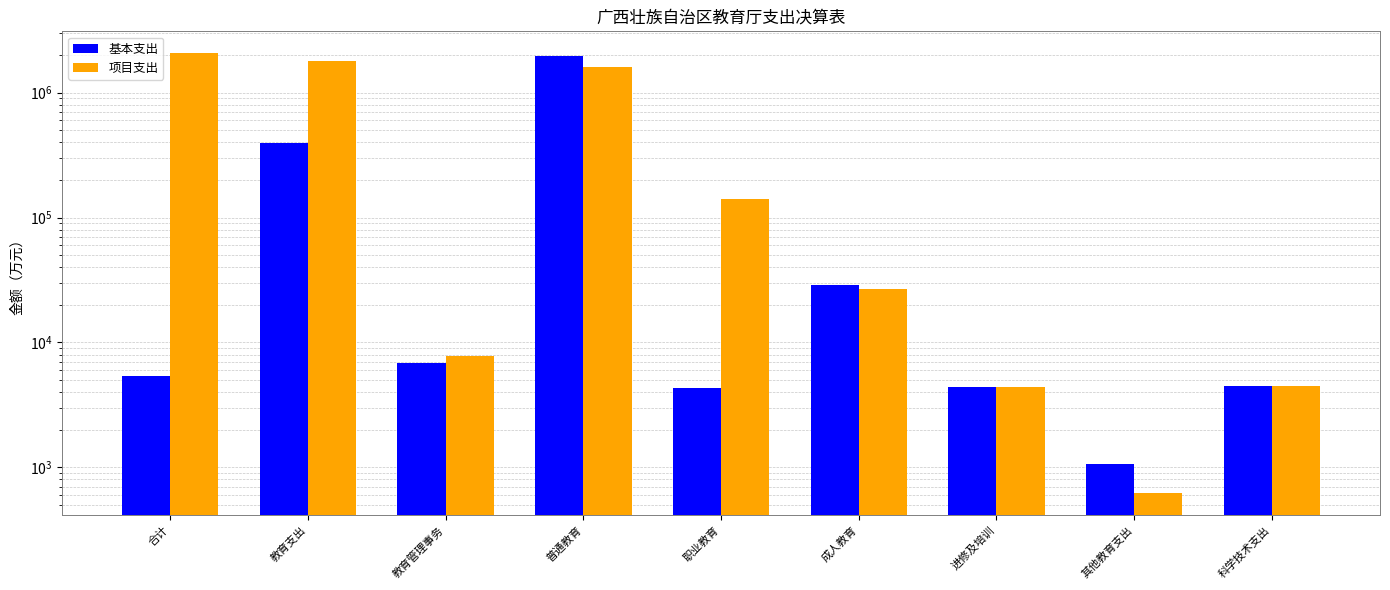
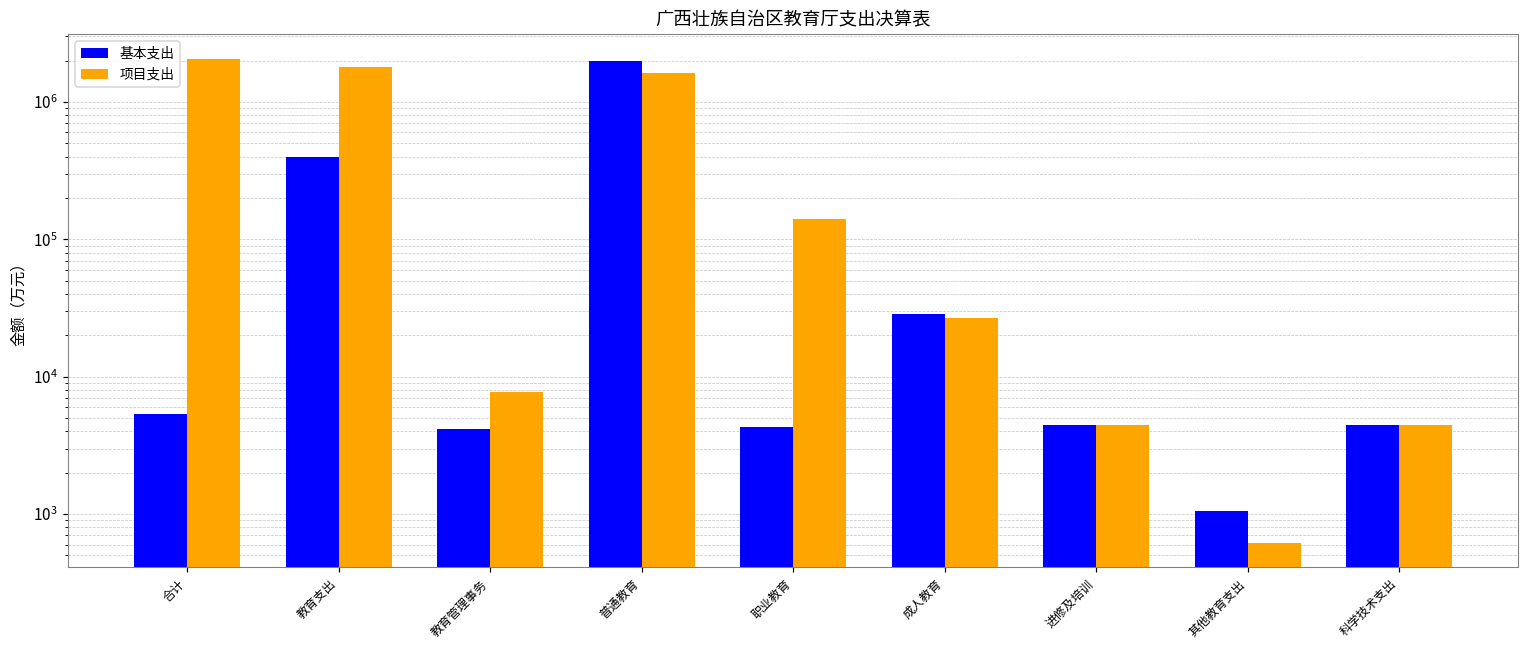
  {
    "基本支出": {
      "合计": 5400,
      "教育支出": 400000,
-     "教育管理事务": 7000,
+     "教育管理事务": 4100,
      "普通教育": 2000000,
      "职业教育": 4300,
      "成人教育": 29000,
      "进修及培训": 4400,
      "其他教育支出": 1100,
      "科学技术支出": 4500
    },
    "项目支出": {
      "合计": 2100000,
      "教育支出": 1800000,
      "教育管理事务": 8000,
      "普通教育": 1600000,
      "职业教育": 140000,
      "成人教育": 27000,
      "进修及培训": 4400,
      "其他教育支出": 600,
      "科学技术支出": 4500
    }
  }
